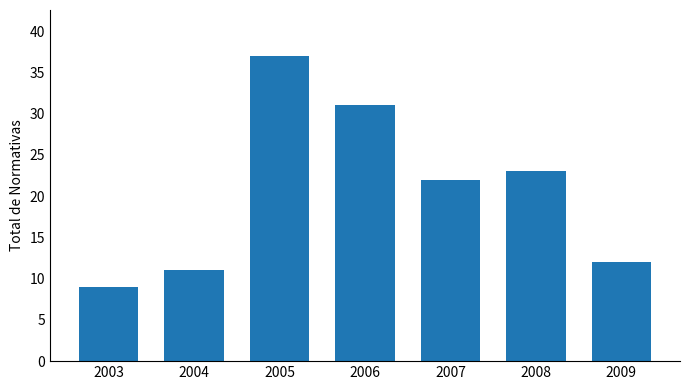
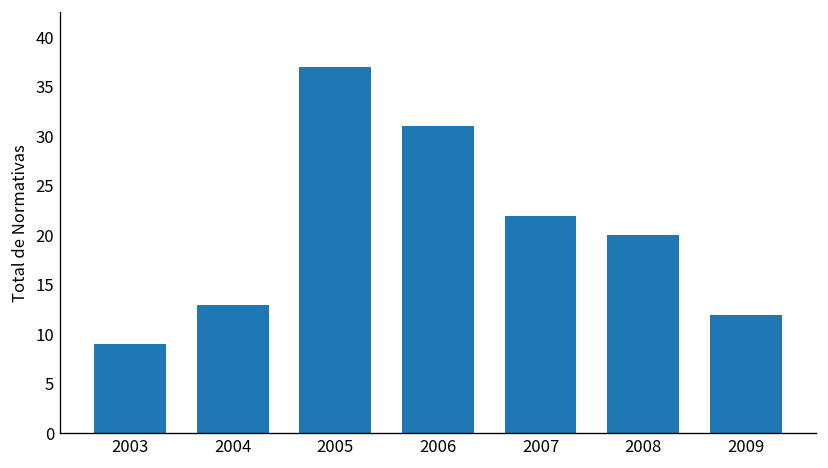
  {
    "2003": 9,
-   "2004": 11,
+   "2004": 13,
    "2005": 37,
    "2006": 31,
    "2007": 22,
-   "2008": 23,
+   "2008": 20,
    "2009": 12
  }
